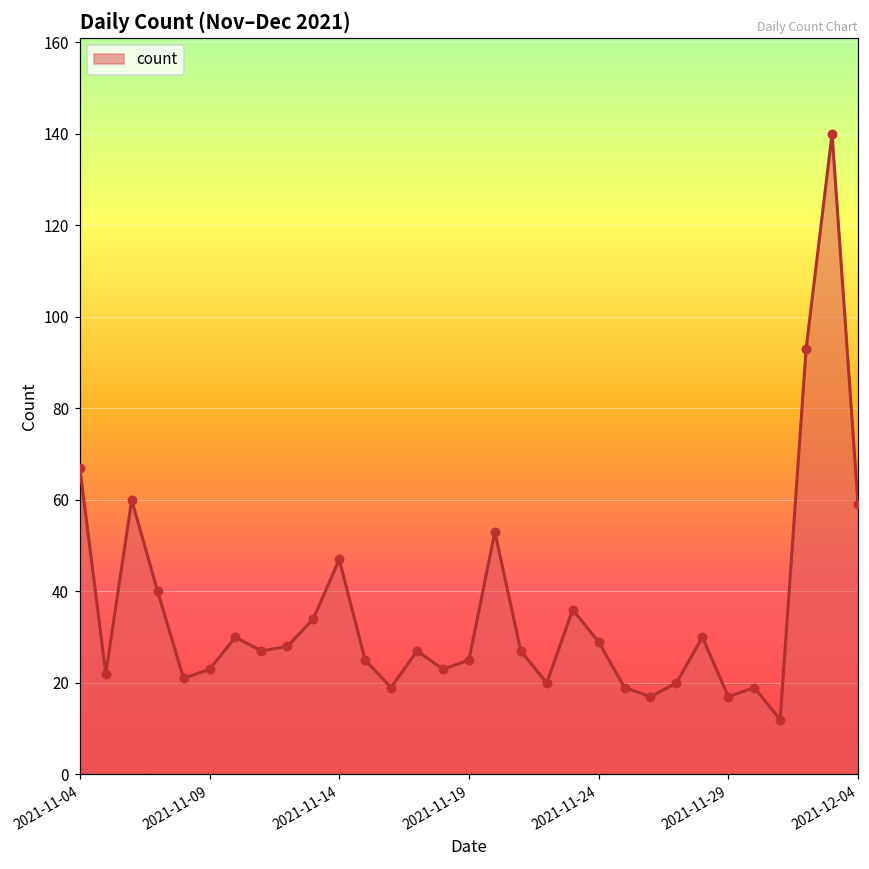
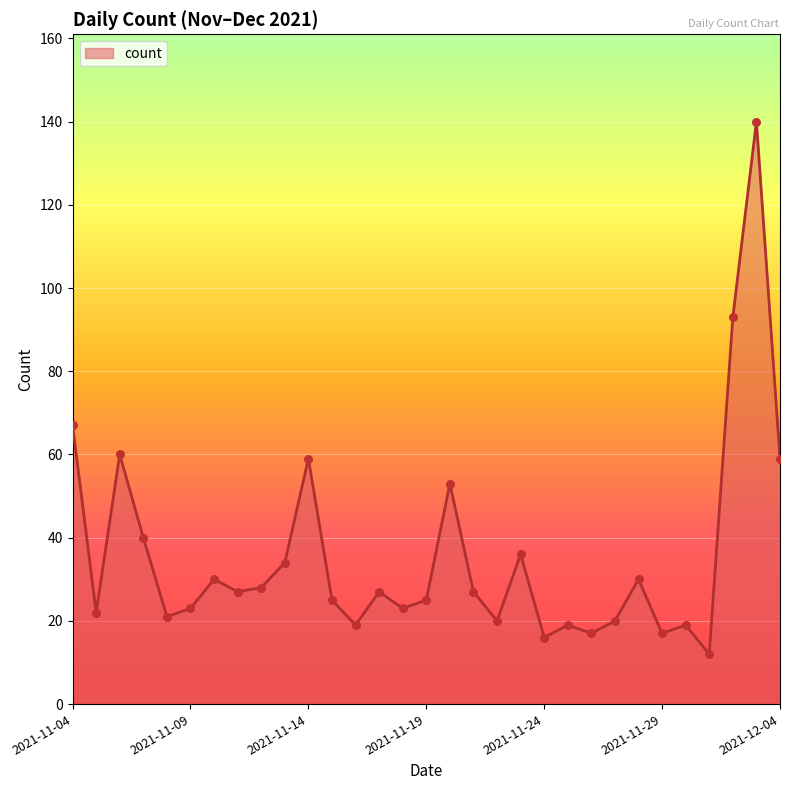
  {
    "2021-11-04": 67,
    "2021-11-09": 23,
-   "2021-11-14": 47,
+   "2021-11-14": 59,
    "2021-11-19": 25,
-   "2021-11-24": 29,
+   "2021-11-24": 16,
    "2021-11-29": 17,
    "2021-12-04": 59
  }
